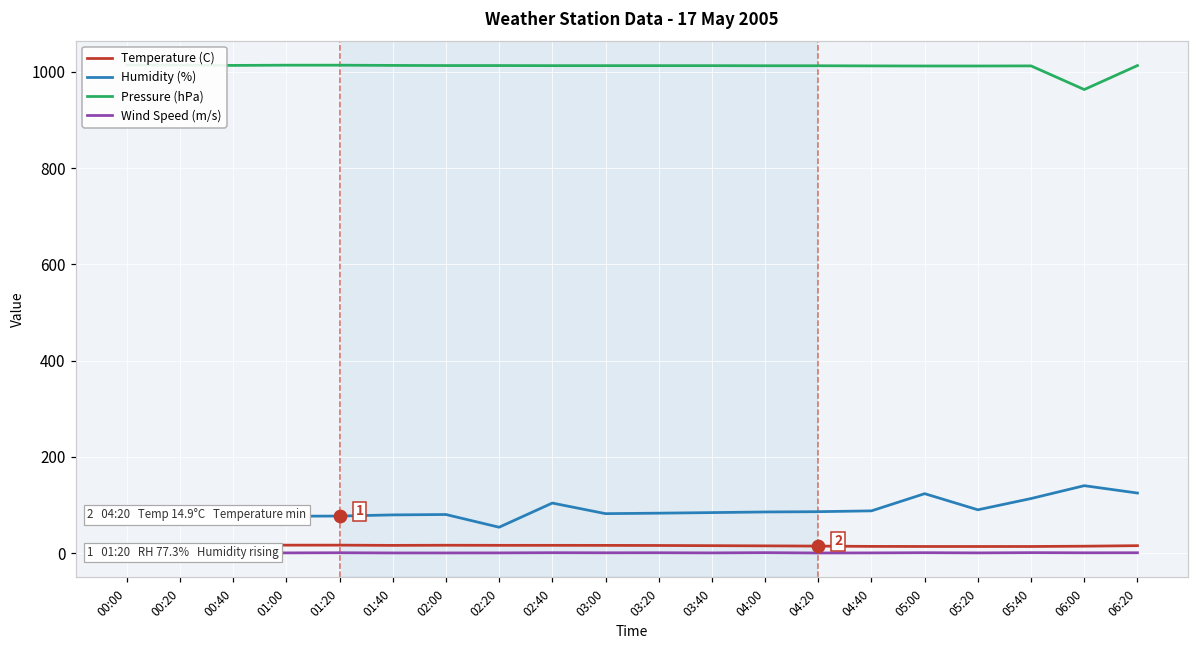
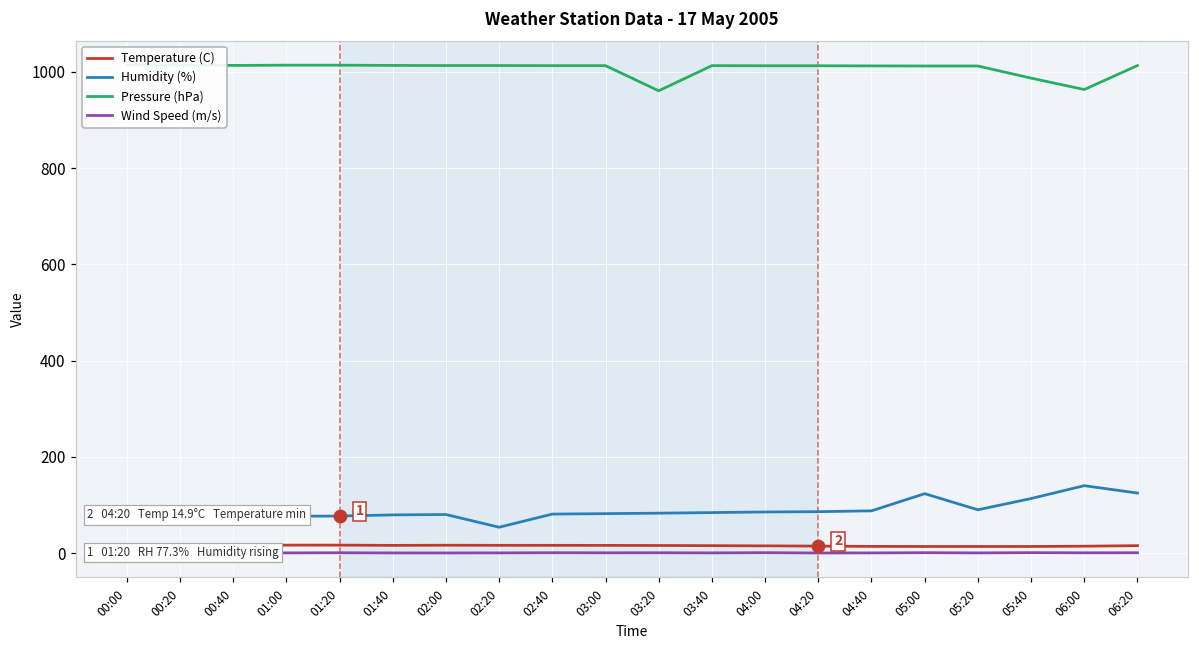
  {
    "Humidity (%)": {
      "01:40": 80,
      "02:00": 80,
      "02:20": 50,
-     "02:40": 100,
+     "02:40": 80,
      "03:00": 80,
      "03:20": 80,
      "03:40": 80,
      "04:00": 90,
      "04:20": 90,
      "04:40": 90,
      "05:00": 120,
      "05:20": 90,
      "05:40": 110,
      "06:00": 140,
      "06:20": 130
    },
    "Pressure (hPa)": {
      "00:40": 1010,
      "01:00": 1010,
      "01:20": 1010,
      "01:40": 1010,
      "02:00": 1010,
      "02:20": 1010,
      "02:40": 1010,
      "03:00": 1010,
-     "03:20": 1010,
+     "03:20": 960,
      "03:40": 1010,
      "04:00": 1010,
      "04:20": 1010,
      "04:40": 1010,
      "05:00": 1010,
      "05:20": 1010,
-     "05:40": 1010,
+     "05:40": 990,
      "06:00": 960,
      "06:20": 1010
    },
    "Wind Speed (m/s)": {
      "01:00": 0,
      "01:20": 0,
      "01:40": 0,
      "02:00": 0,
      "02:20": 0,
      "02:40": 0,
      "03:00": 0,
      "03:20": 0,
      "03:40": 0,
      "04:00": 0,
      "04:20": 0,
      "04:40": 0,
      "05:00": 0,
      "05:20": 0,
      "05:40": 0,
      "06:00": 0,
      "06:20": 0
    }
  }
